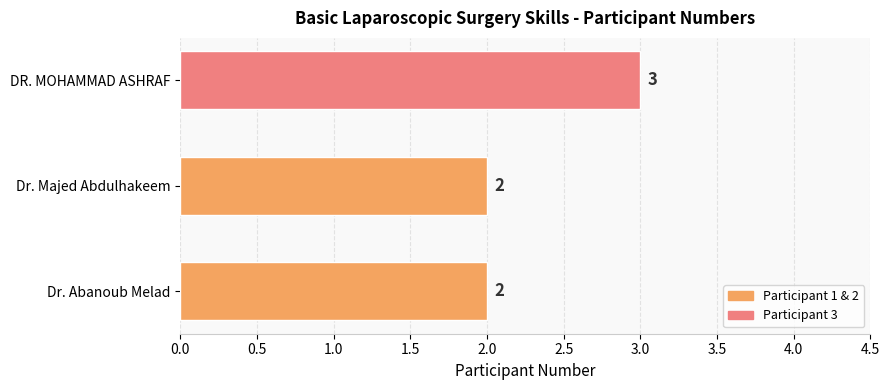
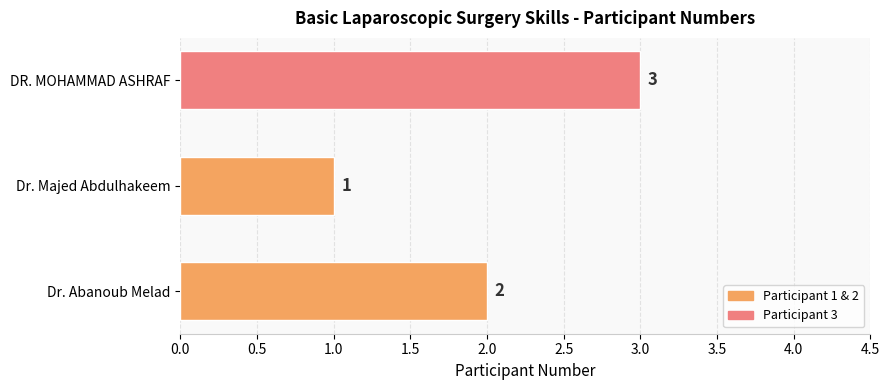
  {
    "DR. MOHAMMAD ASHRAF": 3,
-   "Dr. Majed Abdulhakeem": 2,
+   "Dr. Majed Abdulhakeem": 1,
    "Dr. Abanoub Melad": 2
  }
